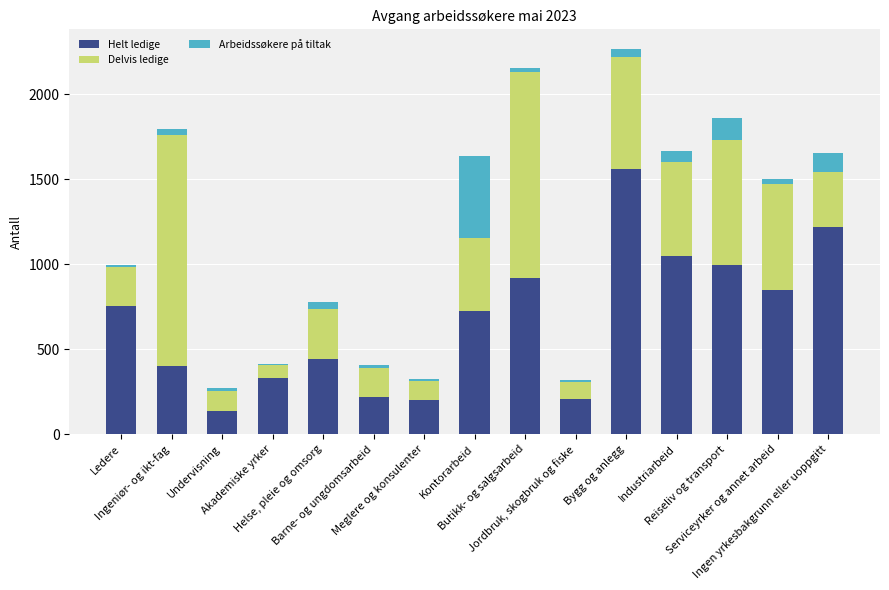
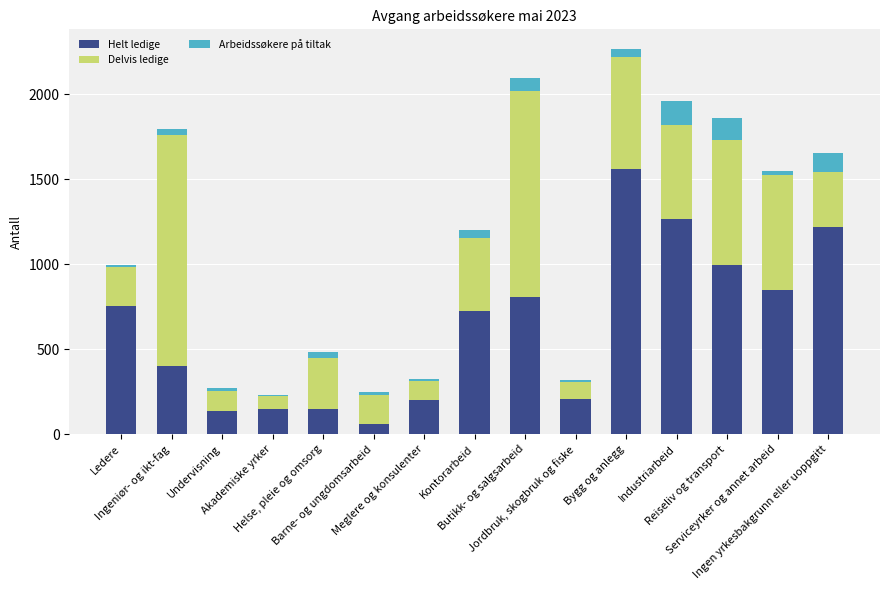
  {
    "Helt ledige": {
      "Ledere": 750,
      "Ingeniør- og ikt-fag": 400,
      "Undervisning": 140,
-     "Akademiske yrker": 330,
-     "Helse, pleie og omsorg": 440,
-     "Barne- og ungdomsarbeid": 220,
+     "Akademiske yrker": 150,
+     "Helse, pleie og omsorg": 150,
+     "Barne- og ungdomsarbeid": 60,
      "Meglere og konsulenter": 200,
      "Kontorarbeid": 730,
-     "Butikk- og salgsarbeid": 920,
+     "Butikk- og salgsarbeid": 810,
      "Jordbruk, skogbruk og fiske": 210,
      "Bygg og anlegg": 1560,
-     "Industriarbeid": 1050,
+     "Industriarbeid": 1270,
      "Reiseliv og transport": 990,
      "Serviceyrker og annet arbeid": 850,
      "Ingen yrkesbakgrunn eller uoppgitt": 1220
    },
    "Delvis ledige": {
      "Ledere": 230,
      "Ingeniør- og ikt-fag": 1360,
      "Undervisning": 110,
      "Akademiske yrker": 80,
      "Helse, pleie og omsorg": 300,
      "Barne- og ungdomsarbeid": 170,
      "Meglere og konsulenter": 110,
      "Kontorarbeid": 430,
      "Butikk- og salgsarbeid": 1210,
      "Jordbruk, skogbruk og fiske": 100,
      "Bygg og anlegg": 660,
      "Industriarbeid": 550,
      "Reiseliv og transport": 740,
-     "Serviceyrker og annet arbeid": 630,
+     "Serviceyrker og annet arbeid": 680,
      "Ingen yrkesbakgrunn eller uoppgitt": 330
    },
    "Arbeidssøkere på tiltak": {
      "Ingeniør- og ikt-fag": 30,
      "Undervisning": 20,
      "Helse, pleie og omsorg": 40,
      "Barne- og ungdomsarbeid": 20,
-     "Kontorarbeid": 490,
-     "Butikk- og salgsarbeid": 20,
+     "Kontorarbeid": 50,
+     "Butikk- og salgsarbeid": 70,
      "Bygg og anlegg": 50,
-     "Industriarbeid": 60,
+     "Industriarbeid": 140,
      "Reiseliv og transport": 130,
      "Serviceyrker og annet arbeid": 30,
      "Ingen yrkesbakgrunn eller uoppgitt": 110
    }
  }
